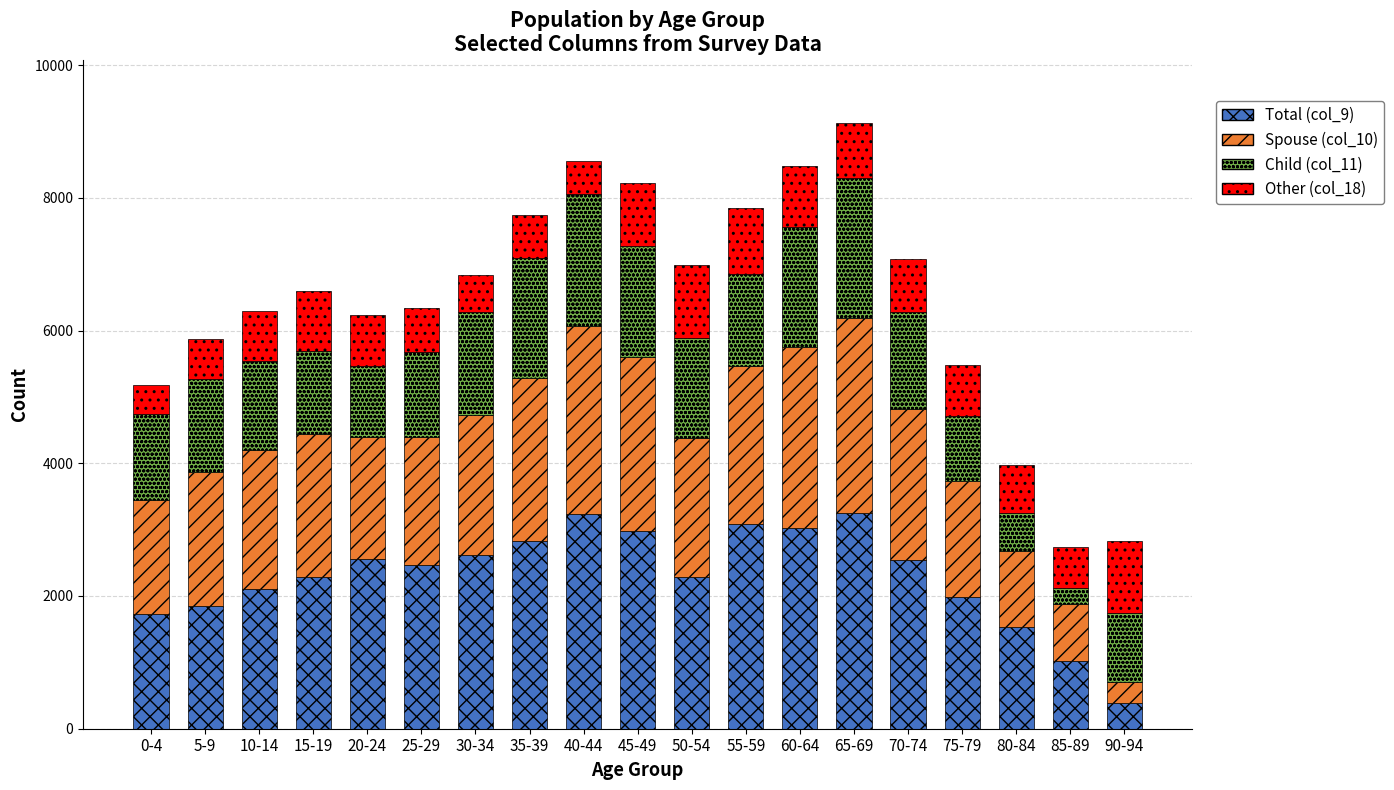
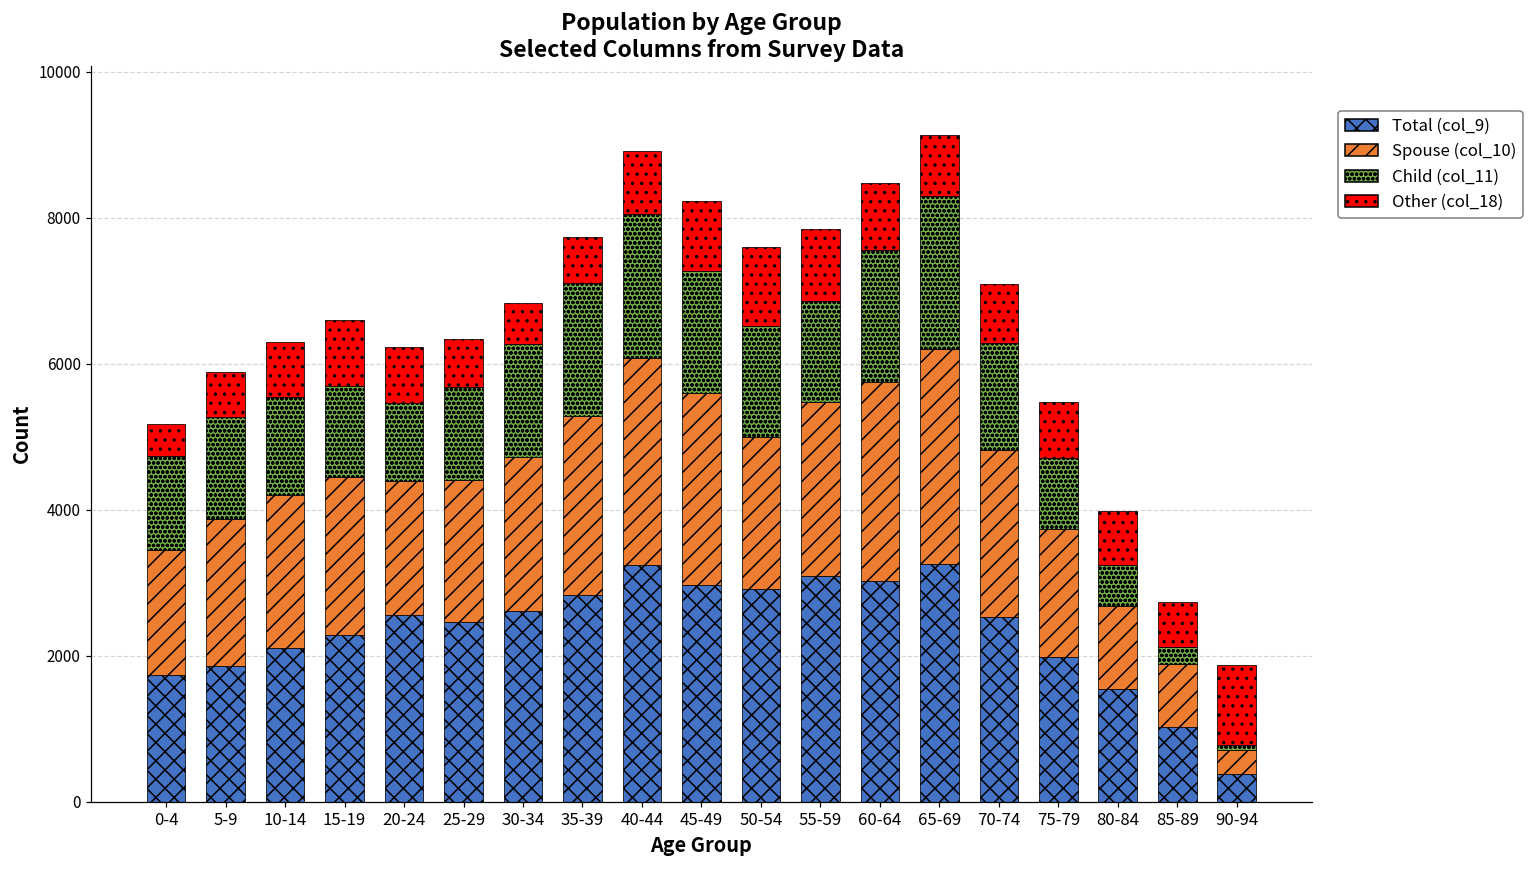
  {
    "Total (col_9)": {
      "0-4": 1700,
      "5-9": 1900,
      "10-14": 2100,
      "15-19": 2300,
      "20-24": 2600,
      "25-29": 2500,
      "30-34": 2600,
      "35-39": 2800,
      "40-44": 3200,
      "45-49": 3000,
-     "50-54": 2300,
+     "50-54": 2900,
      "55-59": 3100,
      "60-64": 3000,
      "65-69": 3300,
      "70-74": 2500,
      "75-79": 2000,
      "80-84": 1500,
      "85-89": 1000,
      "90-94": 400
    },
    "Spouse (col_10)": {
      "0-4": 1700,
      "5-9": 2000,
      "10-14": 2100,
      "15-19": 2200,
      "20-24": 1800,
      "25-29": 1900,
      "30-34": 2100,
      "35-39": 2500,
      "40-44": 2800,
      "45-49": 2600,
      "50-54": 2100,
      "55-59": 2400,
      "60-64": 2700,
      "65-69": 2900,
      "70-74": 2300,
      "75-79": 1700,
      "80-84": 1100,
      "85-89": 900,
      "90-94": 300
    },
    "Child (col_11)": {
      "0-4": 1300,
      "5-9": 1400,
      "10-14": 1300,
      "15-19": 1200,
      "20-24": 1100,
      "25-29": 1300,
      "30-34": 1600,
      "35-39": 1800,
      "40-44": 2000,
      "45-49": 1700,
      "50-54": 1500,
      "55-59": 1400,
      "60-64": 1800,
      "65-69": 2100,
      "70-74": 1500,
      "75-79": 1000,
      "80-84": 600,
      "85-89": 200,
-     "90-94": 1000
+     "90-94": 100
    },
    "Other (col_18)": {
      "0-4": 400,
      "5-9": 600,
      "10-14": 800,
      "15-19": 900,
      "20-24": 800,
      "25-29": 700,
      "30-34": 600,
      "35-39": 600,
-     "40-44": 500,
+     "40-44": 900,
      "45-49": 1000,
      "50-54": 1100,
      "55-59": 1000,
      "60-64": 900,
      "65-69": 800,
      "70-74": 800,
      "75-79": 800,
      "80-84": 700,
      "85-89": 600,
      "90-94": 1100
    }
  }
